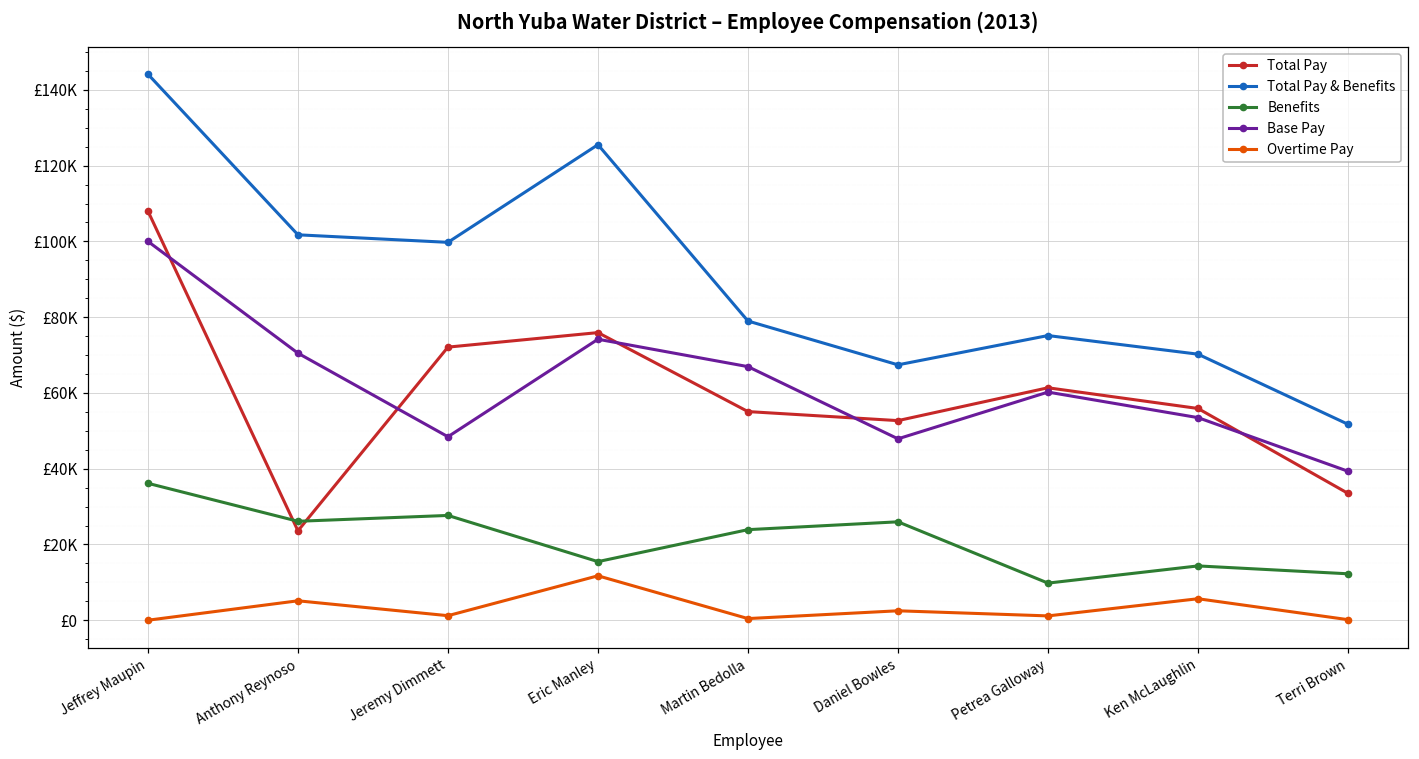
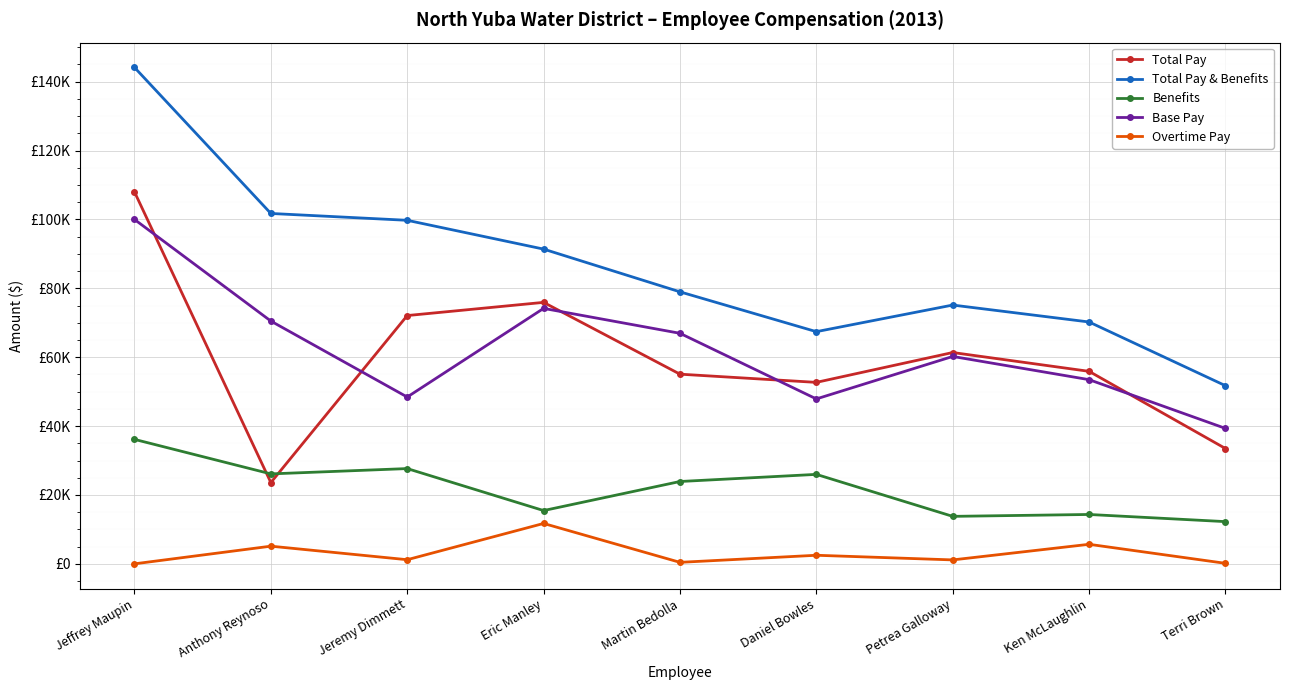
  {
    "Total Pay": {
      "Jeffrey Maupin": "£108000",
      "Anthony Reynoso": "£24000",
      "Jeremy Dimmett": "£72000",
      "Eric Manley": "£76000",
      "Martin Bedolla": "£55000",
      "Daniel Bowles": "£53000",
      "Petrea Galloway": "£61000",
      "Ken McLaughlin": "£56000",
      "Terri Brown": "£33000"
    },
    "Total Pay & Benefits": {
      "Jeffrey Maupin": "£144000",
      "Anthony Reynoso": "£102000",
      "Jeremy Dimmett": "£100000",
-     "Eric Manley": "£126000",
+     "Eric Manley": "£91000",
      "Martin Bedolla": "£79000",
      "Daniel Bowles": "£67000",
      "Petrea Galloway": "£75000",
      "Ken McLaughlin": "£70000",
      "Terri Brown": "£52000"
    },
    "Benefits": {
      "Jeffrey Maupin": "£36000",
      "Anthony Reynoso": "£26000",
      "Jeremy Dimmett": "£28000",
      "Eric Manley": "£15000",
      "Martin Bedolla": "£24000",
      "Daniel Bowles": "£26000",
-     "Petrea Galloway": "£10000",
+     "Petrea Galloway": "£14000",
      "Ken McLaughlin": "£14000",
      "Terri Brown": "£12000"
    },
    "Base Pay": {
      "Jeffrey Maupin": "£100000",
      "Anthony Reynoso": "£70000",
      "Jeremy Dimmett": "£48000",
      "Eric Manley": "£74000",
      "Martin Bedolla": "£67000",
      "Daniel Bowles": "£48000",
      "Petrea Galloway": "£60000",
      "Ken McLaughlin": "£53000",
      "Terri Brown": "£39000"
    },
    "Overtime Pay": {
      "Jeffrey Maupin": "£0",
      "Anthony Reynoso": "£5000",
      "Jeremy Dimmett": "£1000",
      "Eric Manley": "£12000",
      "Martin Bedolla": "£0",
      "Daniel Bowles": "£2000",
      "Petrea Galloway": "£1000",
      "Ken McLaughlin": "£6000",
      "Terri Brown": "£0"
    }
  }
